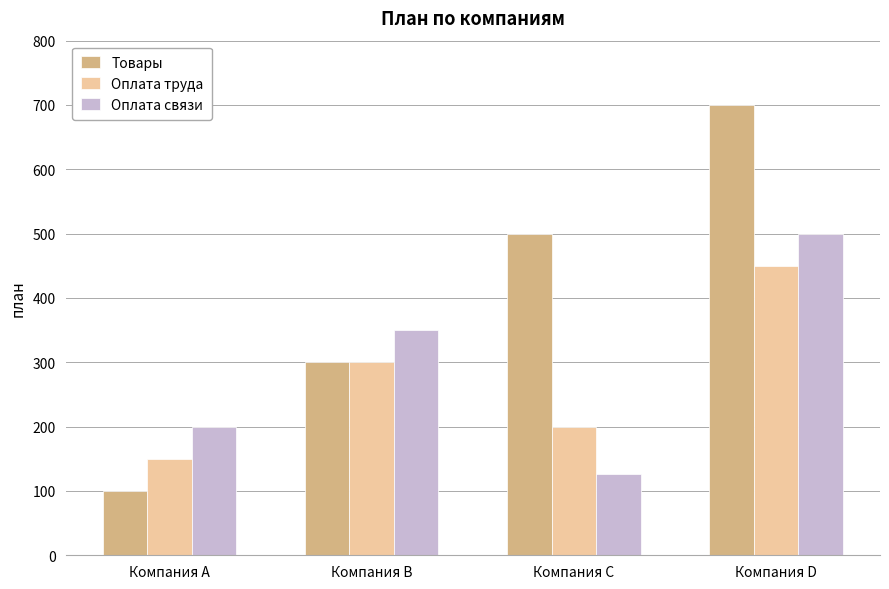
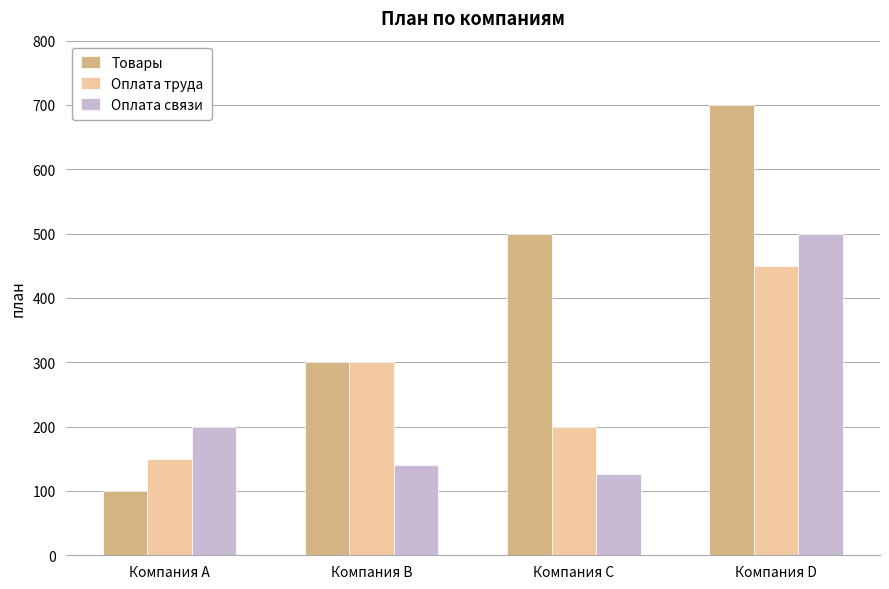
  {
    "Оплата связи": {
      "Компания А": 200,
-     "Компания B": 350,
+     "Компания B": 140,
      "Компания C": 130,
      "Компания D": 500
    }
  }
